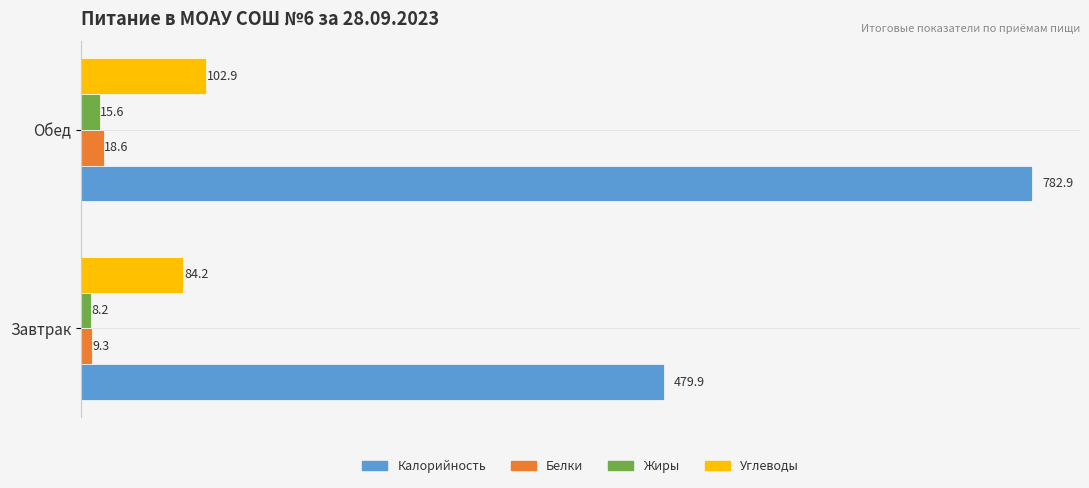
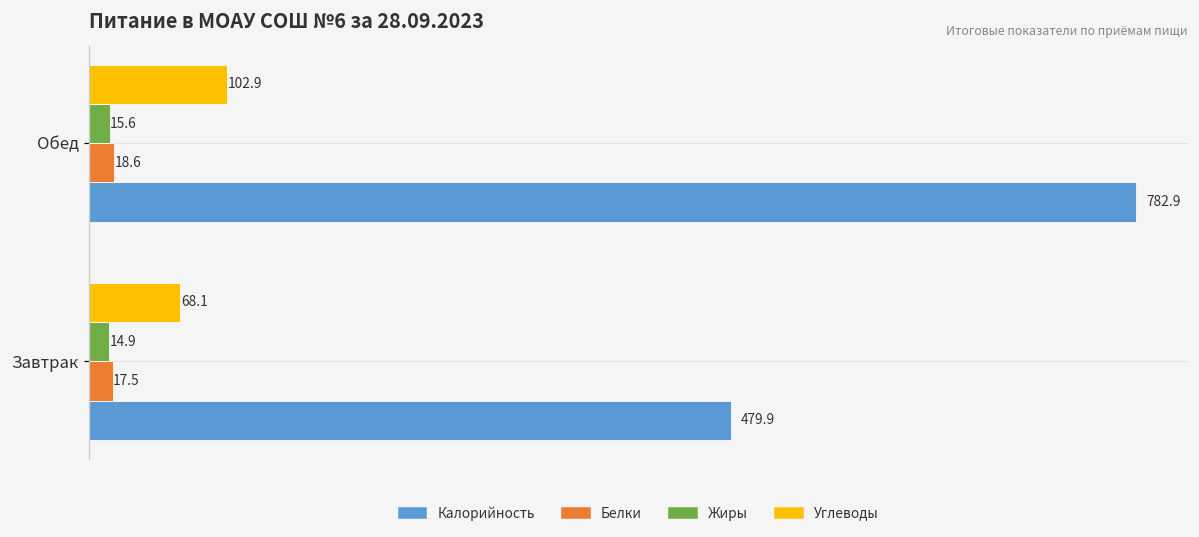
  {
    "Калорийность": {
      "Обед": 782.9,
      "Завтрак": 479.9
    },
    "Белки": {
      "Обед": 18.6,
-     "Завтрак": 9.3
+     "Завтрак": 17.5
    },
    "Жиры": {
      "Обед": 15.6,
-     "Завтрак": 8.2
+     "Завтрак": 14.9
    },
    "Углеводы": {
      "Обед": 102.9,
-     "Завтрак": 84.2
+     "Завтрак": 68.1
    }
  }
